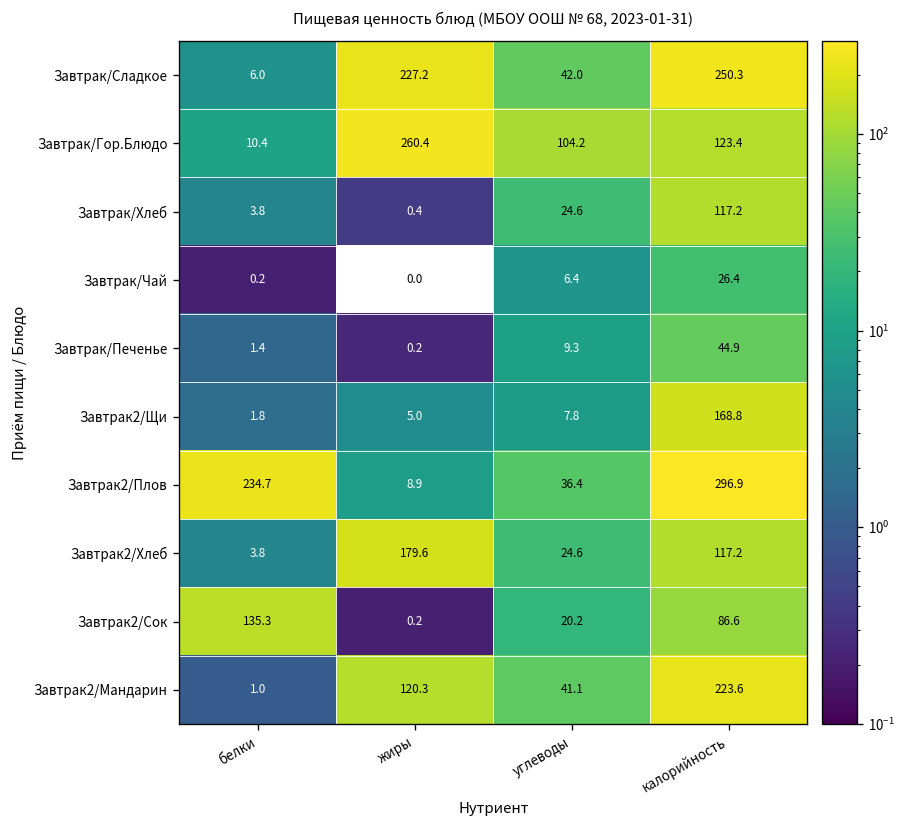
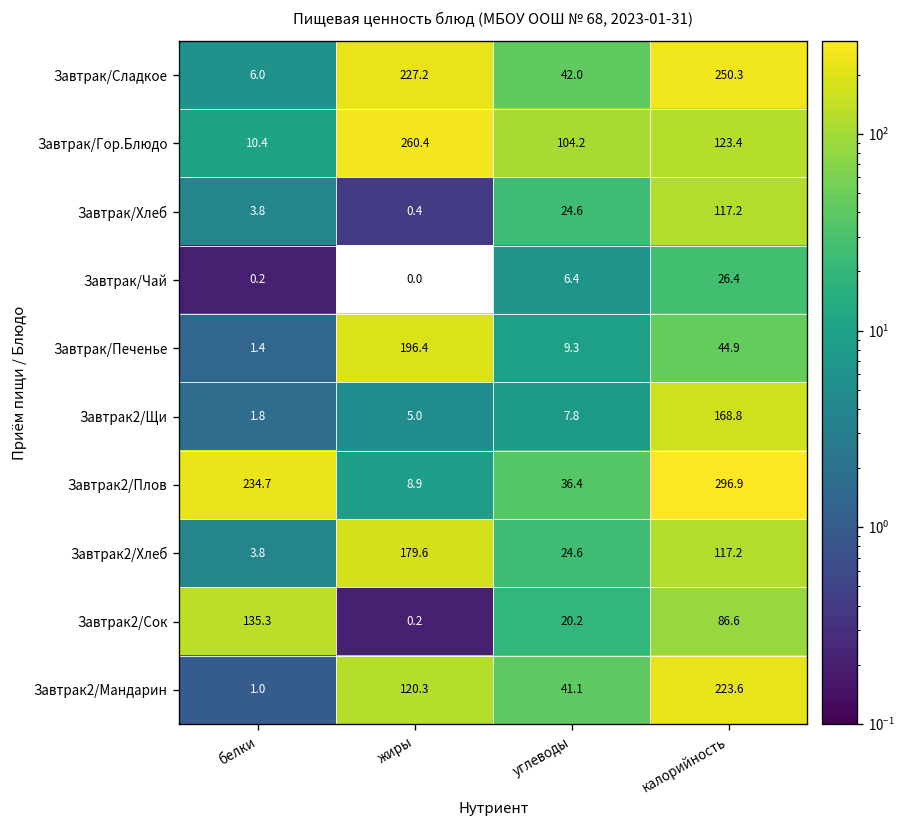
  {
    "Завтрак/Сладкое": {
      "белки": 6.0,
      "жиры": 227.2,
      "углеводы": 42.0,
      "калорийность": 250.3
    },
    "Завтрак/Гор.Блюдо": {
      "белки": 10.4,
      "жиры": 260.4,
      "углеводы": 104.2,
      "калорийность": 123.4
    },
    "Завтрак/Хлеб": {
      "белки": 3.8,
      "жиры": 0.4,
      "углеводы": 24.6,
      "калорийность": 117.2
    },
    "Завтрак/Чай": {
      "белки": 0.2,
      "жиры": 0.0,
      "углеводы": 6.4,
      "калорийность": 26.4
    },
    "Завтрак/Печенье": {
      "белки": 1.4,
-     "жиры": 0.2,
+     "жиры": 196.4,
      "углеводы": 9.3,
      "калорийность": 44.9
    },
    "Завтрак2/Щи": {
      "белки": 1.8,
      "жиры": 5.0,
      "углеводы": 7.8,
      "калорийность": 168.8
    },
    "Завтрак2/Плов": {
      "белки": 234.7,
      "жиры": 8.9,
      "углеводы": 36.4,
      "калорийность": 296.9
    },
    "Завтрак2/Хлеб": {
      "белки": 3.8,
      "жиры": 179.6,
      "углеводы": 24.6,
      "калорийность": 117.2
    },
    "Завтрак2/Сок": {
      "белки": 135.3,
      "жиры": 0.2,
      "углеводы": 20.2,
      "калорийность": 86.6
    },
    "Завтрак2/Мандарин": {
      "белки": 1.0,
      "жиры": 120.3,
      "углеводы": 41.1,
      "калорийность": 223.6
    }
  }
